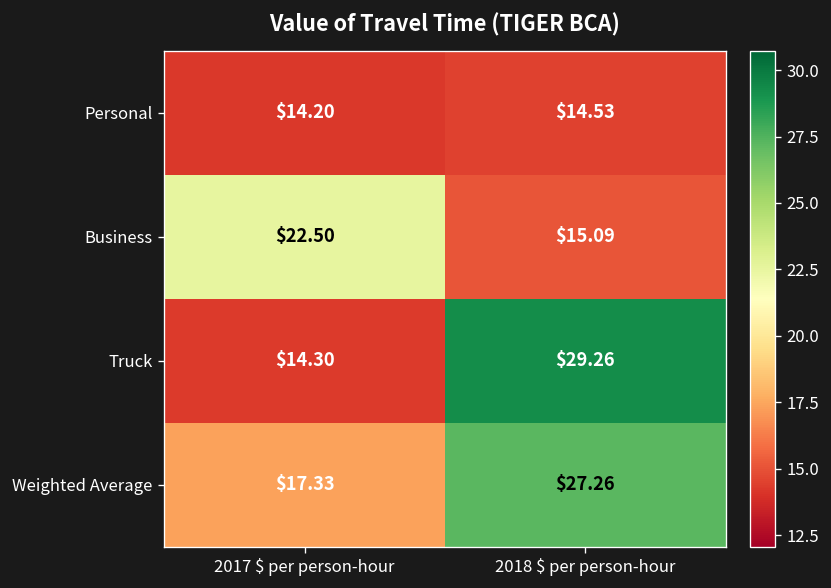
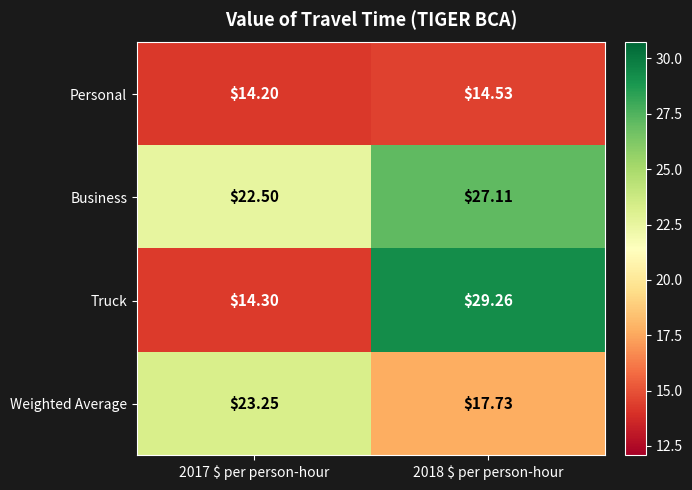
  {
    "Personal": {
      "2017 $ per person-hour": "$14.20",
      "2018 $ per person-hour": "$14.53"
    },
    "Business": {
      "2017 $ per person-hour": "$22.50",
-     "2018 $ per person-hour": "$15.09"
+     "2018 $ per person-hour": "$27.11"
    },
    "Truck": {
      "2017 $ per person-hour": "$14.30",
      "2018 $ per person-hour": "$29.26"
    },
    "Weighted Average": {
-     "2017 $ per person-hour": "$17.33",
-     "2018 $ per person-hour": "$27.26"
+     "2017 $ per person-hour": "$23.25",
+     "2018 $ per person-hour": "$17.73"
    }
  }
